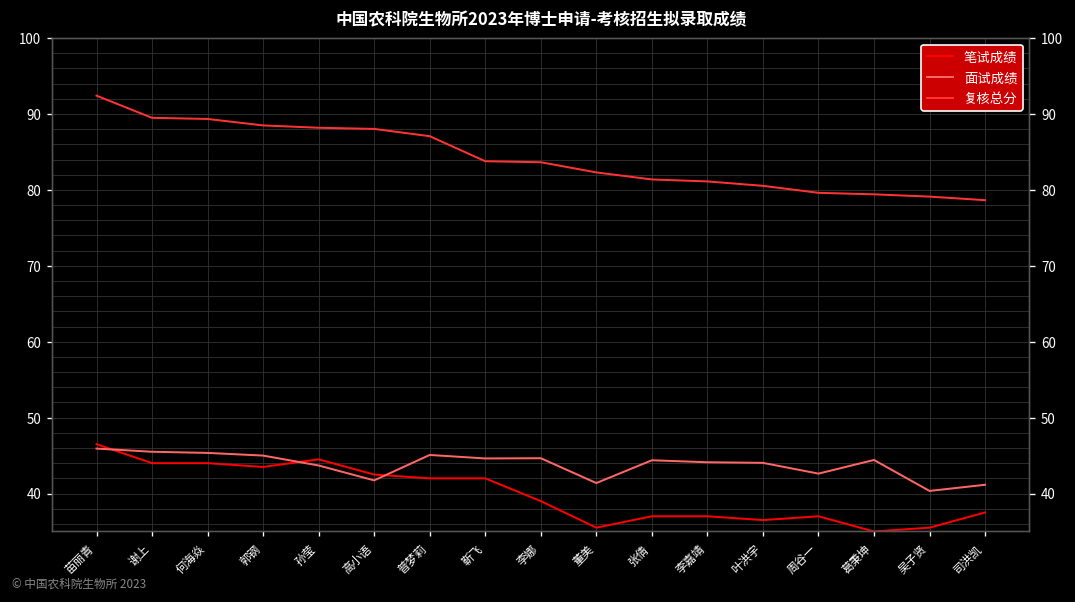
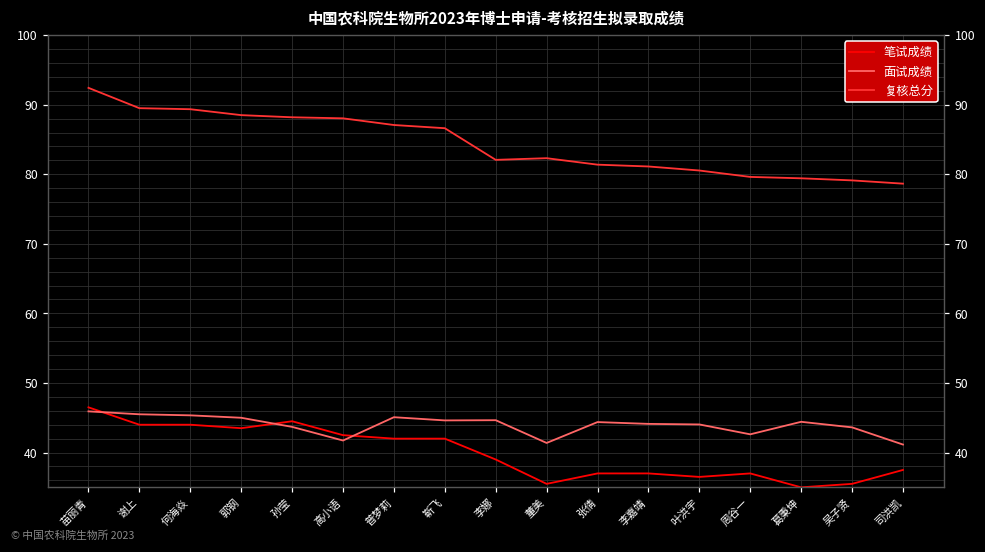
  {
    "笔试成绩": {
      "苗丽青": 47,
      "谢上": 44,
      "何海焱": 44,
      "郭钢": 44,
      "孙莹": 45,
      "高小语": 43,
      "普梦莉": 42,
      "靳飞": 42,
      "李娜": 39,
      "董美": 36,
      "张倩": 37,
      "李嘉靖": 37,
      "叶洪宇": 37,
      "周谷一": 37,
      "葛秉坤": 35,
      "吴子贤": 36,
      "司洪凯": 38
    },
    "面试成绩": {
      "苗丽青": 46,
      "谢上": 46,
      "何海焱": 45,
      "郭钢": 45,
      "孙莹": 44,
      "高小语": 42,
      "普梦莉": 45,
      "靳飞": 45,
      "李娜": 45,
      "董美": 41,
      "张倩": 44,
      "李嘉靖": 44,
      "叶洪宇": 44,
      "周谷一": 43,
      "葛秉坤": 44,
-     "吴子贤": 40,
+     "吴子贤": 44,
      "司洪凯": 41
    },
    "复核总分": {
      "苗丽青": 92,
      "谢上": 90,
      "何海焱": 89,
      "郭钢": 89,
      "孙莹": 88,
      "高小语": 88,
      "普梦莉": 87,
-     "靳飞": 84,
-     "李娜": 84,
+     "靳飞": 87,
+     "李娜": 82,
      "董美": 82,
      "张倩": 81,
      "李嘉靖": 81,
      "叶洪宇": 81,
      "周谷一": 80,
      "葛秉坤": 79,
      "吴子贤": 79,
      "司洪凯": 79
    }
  }
